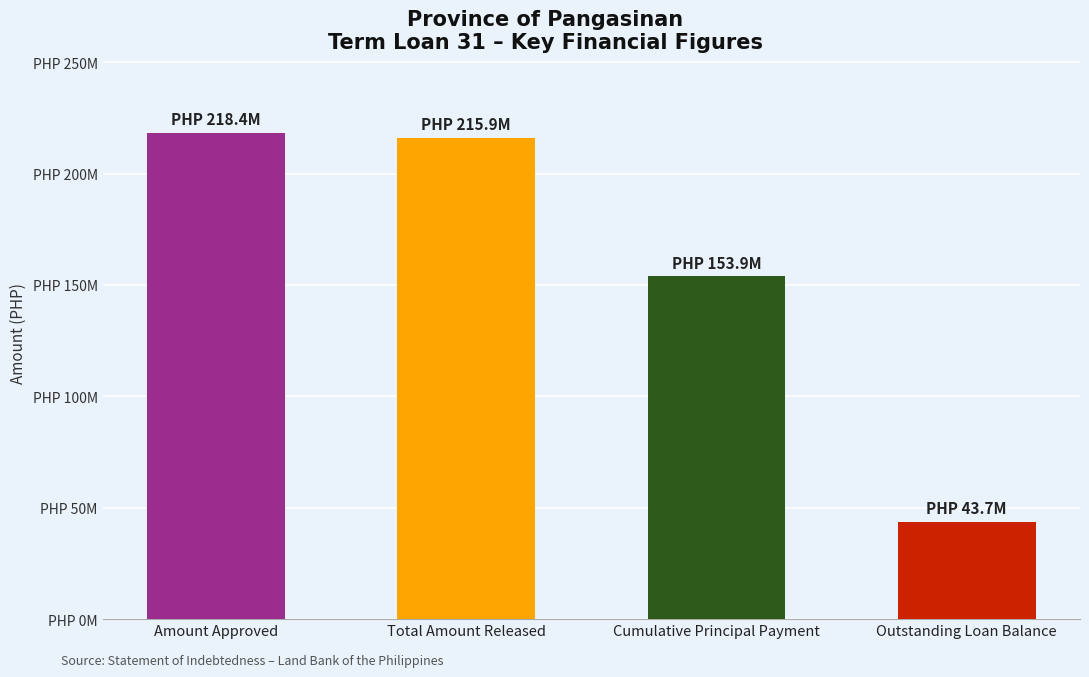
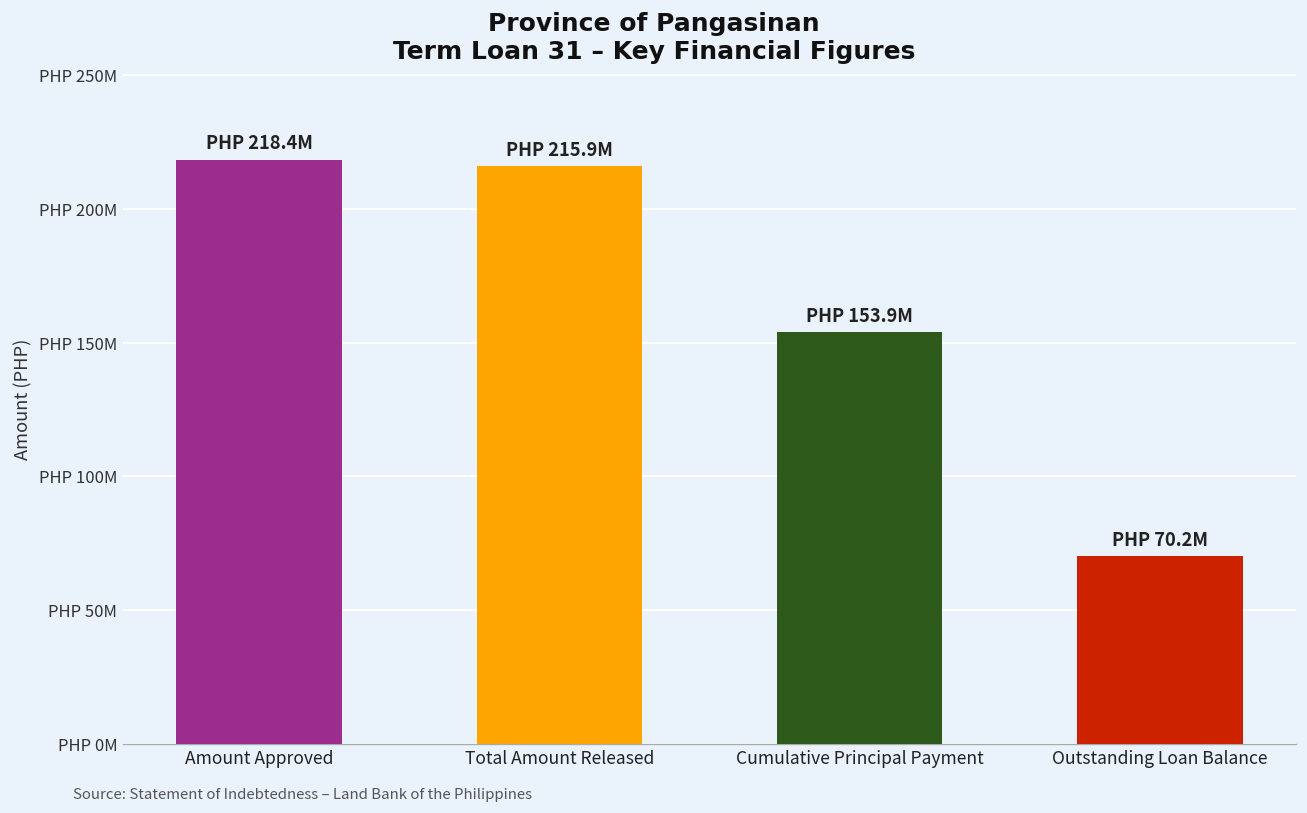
  {
    "Amount Approved": "218.4M",
    "Total Amount Released": "215.9M",
    "Cumulative Principal Payment": "153.9M",
-   "Outstanding Loan Balance": "43.7M"
+   "Outstanding Loan Balance": "70.2M"
  }
